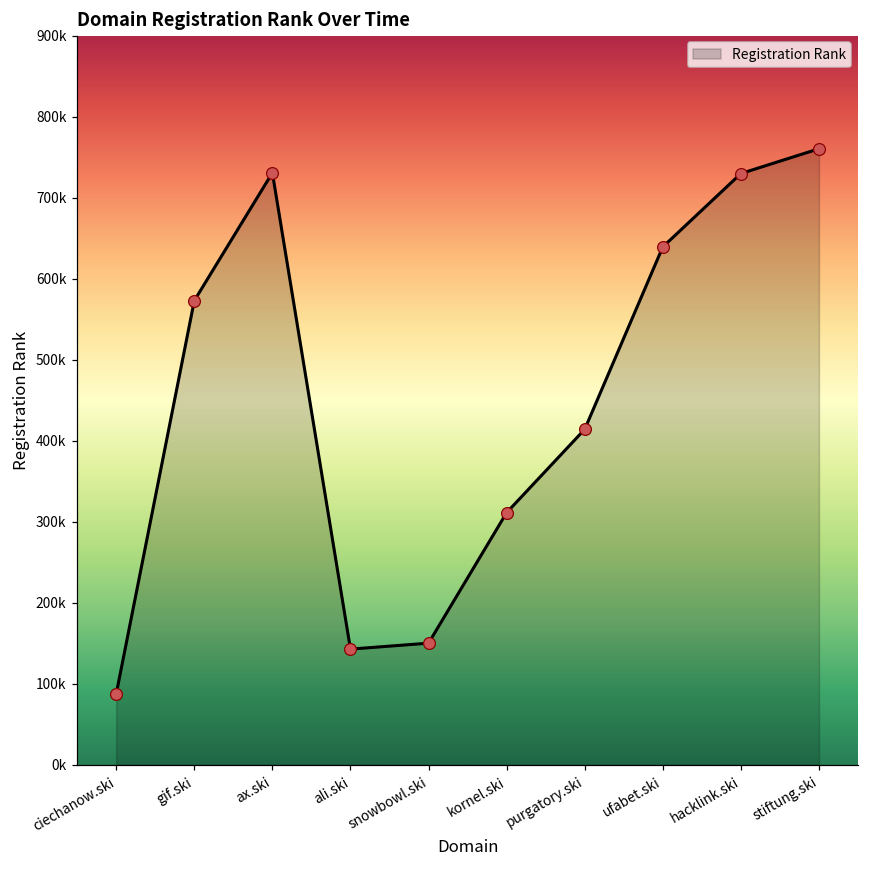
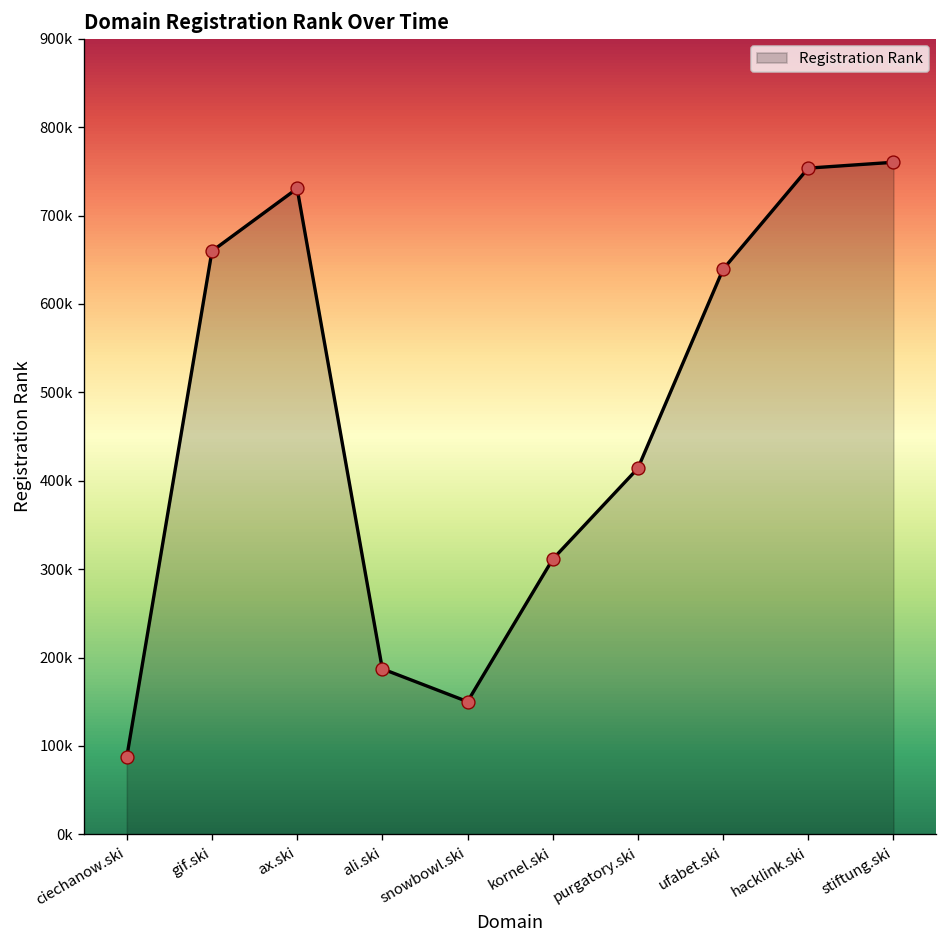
  {
    "ciechanow.ski": 90000,
-   "gif.ski": 570000,
+   "gif.ski": 660000,
    "ax.ski": 730000,
-   "ali.ski": 140000,
+   "ali.ski": 190000,
    "snowbowl.ski": 150000,
    "kornel.ski": 310000,
    "purgatory.ski": 410000,
    "ufabet.ski": 640000,
-   "hacklink.ski": 730000,
+   "hacklink.ski": 750000,
    "stiftung.ski": 760000
  }
